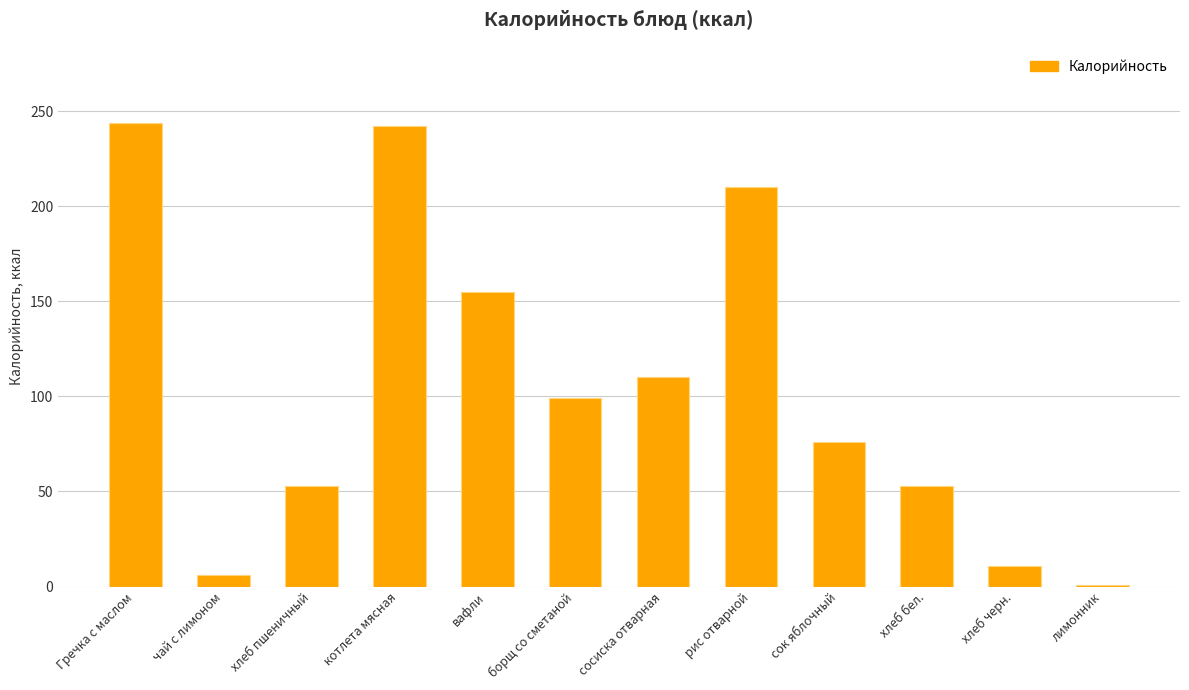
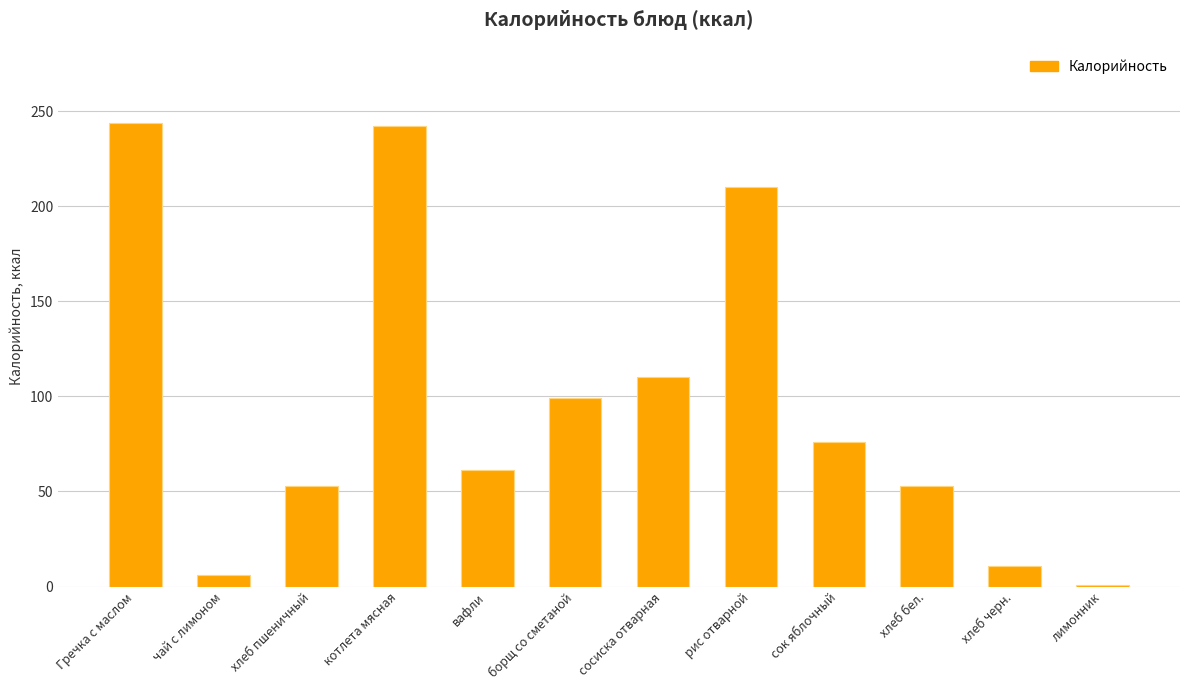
  {
    "Гречка с маслом": 244,
    "чай с лимоном": 6,
    "хлеб пшеничный": 53,
    "котлета мясная": 242,
-   "вафли": 155,
+   "вафли": 62,
    "борщ со сметаной": 99,
    "сосиска отварная": 110,
    "рис отварной": 210,
    "сок яблочный": 76,
    "хлеб бел.": 53,
    "хлеб черн.": 11
  }
